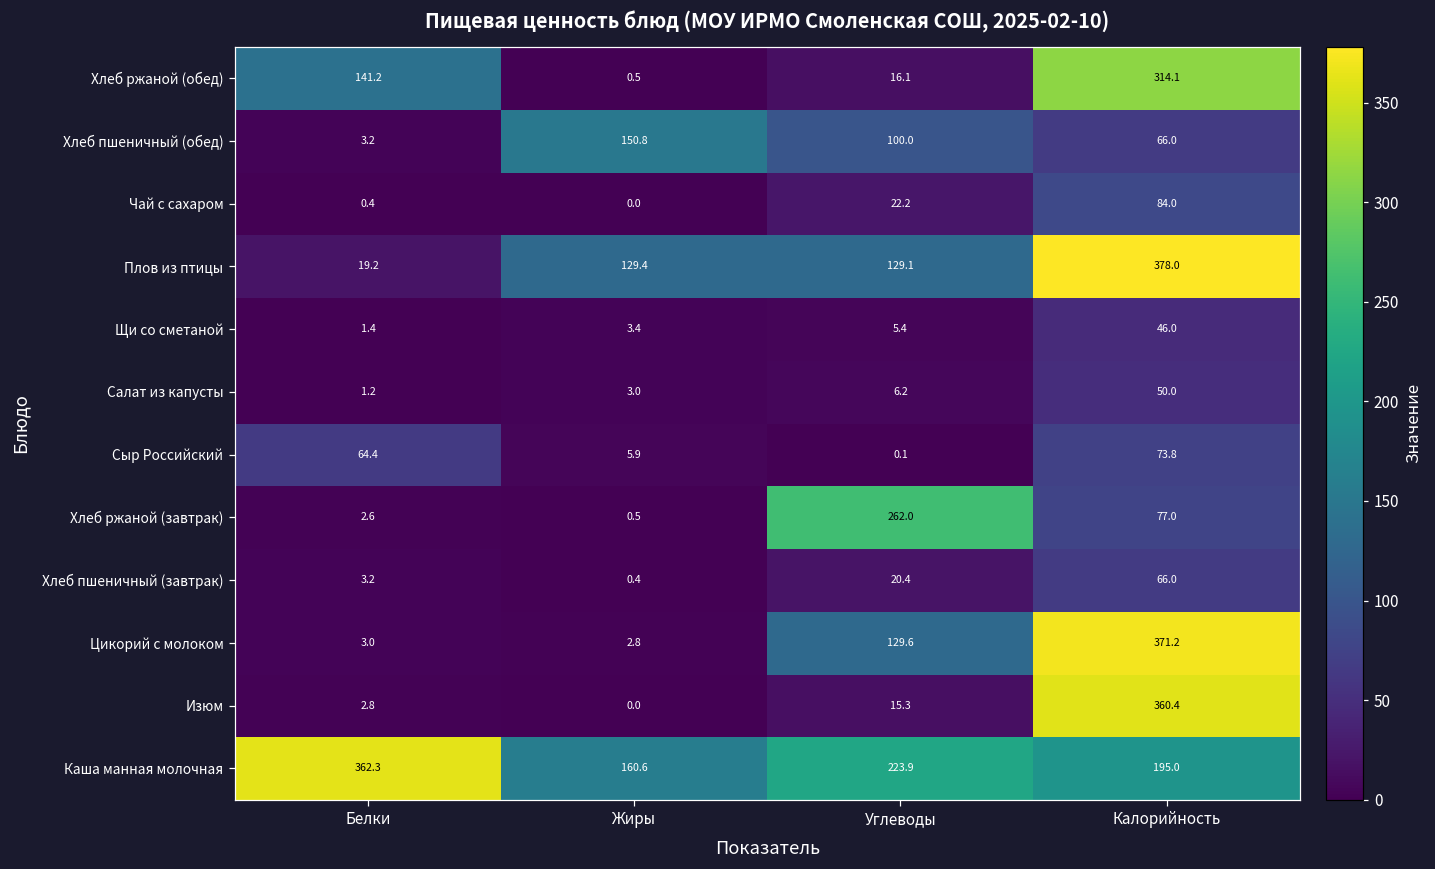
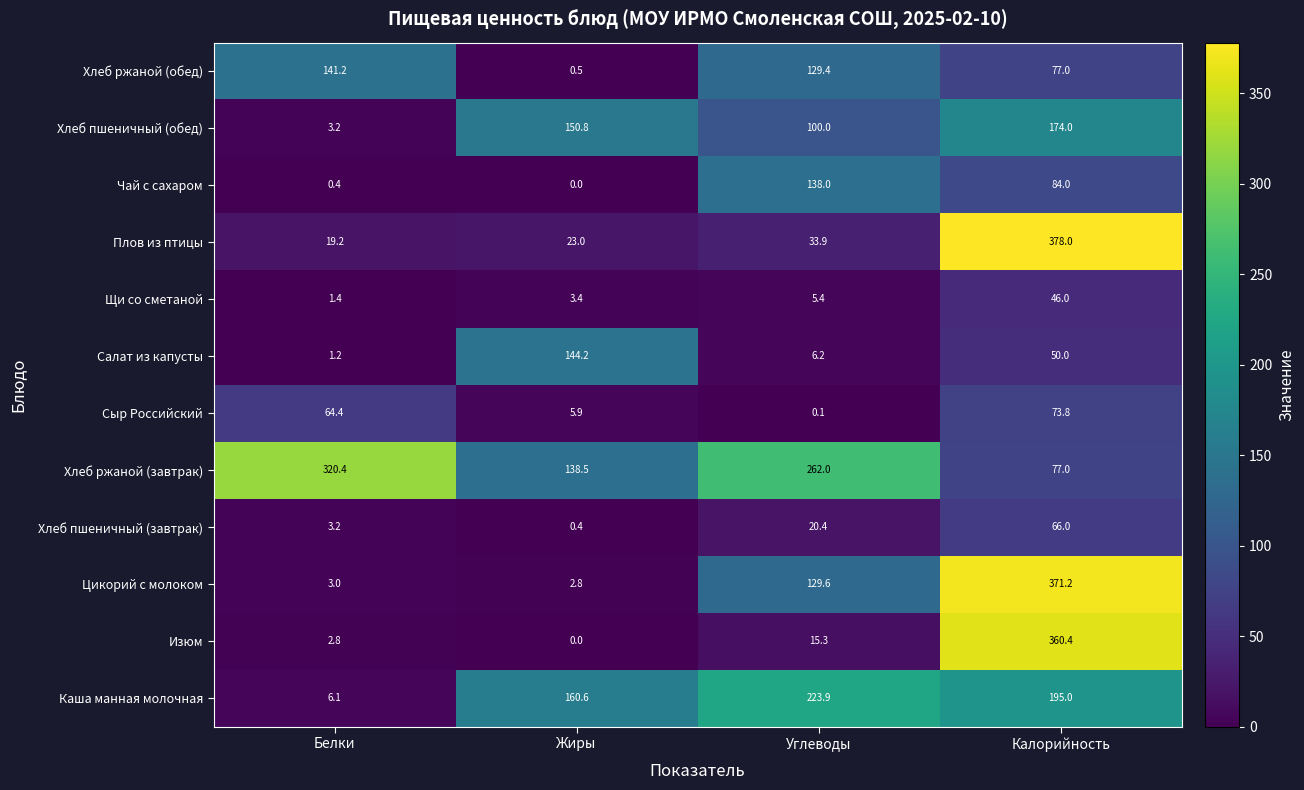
  {
    "Хлеб ржаной (обед)": {
      "Белки": 141.2,
      "Жиры": 0.5,
-     "Углеводы": 16.1,
-     "Калорийность": 314.1
+     "Углеводы": 129.4,
+     "Калорийность": 77.0
    },
    "Хлеб пшеничный (обед)": {
      "Белки": 3.2,
      "Жиры": 150.8,
      "Углеводы": 100.0,
-     "Калорийность": 66.0
+     "Калорийность": 174.0
    },
    "Чай с сахаром": {
      "Белки": 0.4,
      "Жиры": 0.0,
-     "Углеводы": 22.2,
+     "Углеводы": 138.0,
      "Калорийность": 84.0
    },
    "Плов из птицы": {
      "Белки": 19.2,
-     "Жиры": 129.4,
-     "Углеводы": 129.1,
+     "Жиры": 23.0,
+     "Углеводы": 33.9,
      "Калорийность": 378.0
    },
    "Щи со сметаной": {
      "Белки": 1.4,
      "Жиры": 3.4,
      "Углеводы": 5.4,
      "Калорийность": 46.0
    },
    "Салат из капусты": {
      "Белки": 1.2,
-     "Жиры": 3.0,
+     "Жиры": 144.2,
      "Углеводы": 6.2,
      "Калорийность": 50.0
    },
    "Сыр Российский": {
      "Белки": 64.4,
      "Жиры": 5.9,
      "Углеводы": 0.1,
      "Калорийность": 73.8
    },
    "Хлеб ржаной (завтрак)": {
-     "Белки": 2.6,
-     "Жиры": 0.5,
+     "Белки": 320.4,
+     "Жиры": 138.5,
      "Углеводы": 262.0,
      "Калорийность": 77.0
    },
    "Хлеб пшеничный (завтрак)": {
      "Белки": 3.2,
      "Жиры": 0.4,
      "Углеводы": 20.4,
      "Калорийность": 66.0
    },
    "Цикорий с молоком": {
      "Белки": 3.0,
      "Жиры": 2.8,
      "Углеводы": 129.6,
      "Калорийность": 371.2
    },
    "Изюм": {
      "Белки": 2.8,
      "Жиры": 0.0,
      "Углеводы": 15.3,
      "Калорийность": 360.4
    },
    "Каша манная молочная": {
-     "Белки": 362.3,
+     "Белки": 6.1,
      "Жиры": 160.6,
      "Углеводы": 223.9,
      "Калорийность": 195.0
    }
  }
